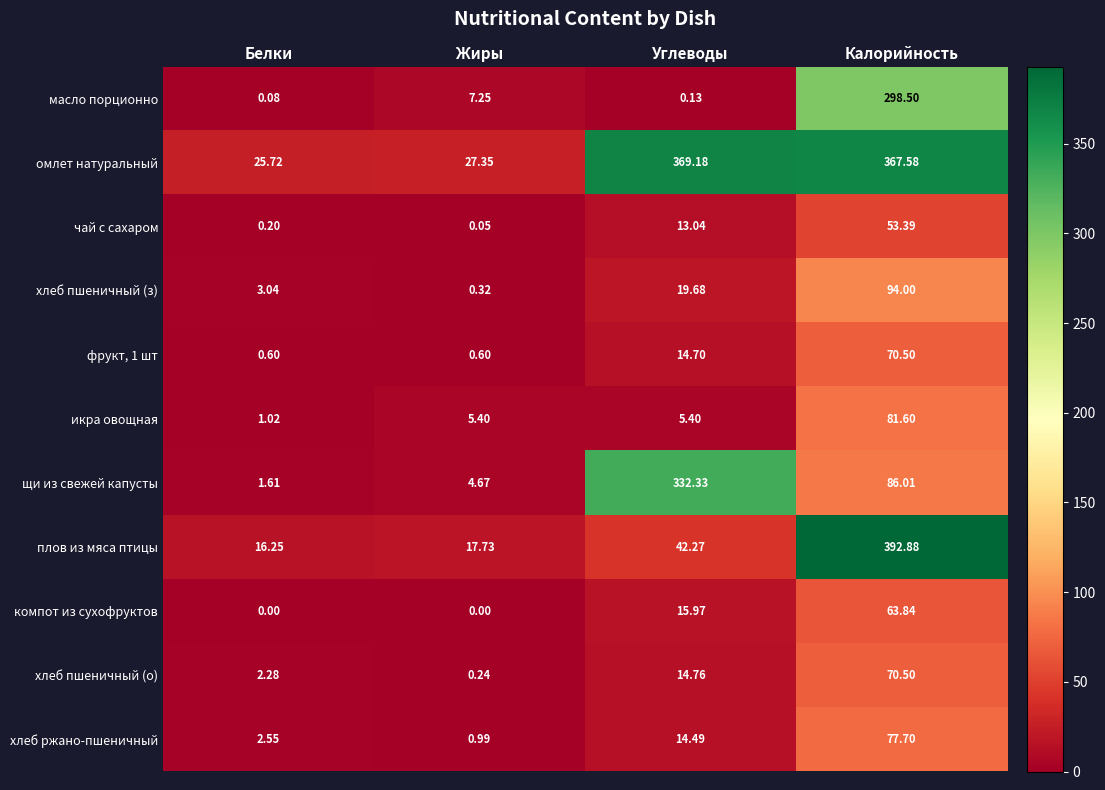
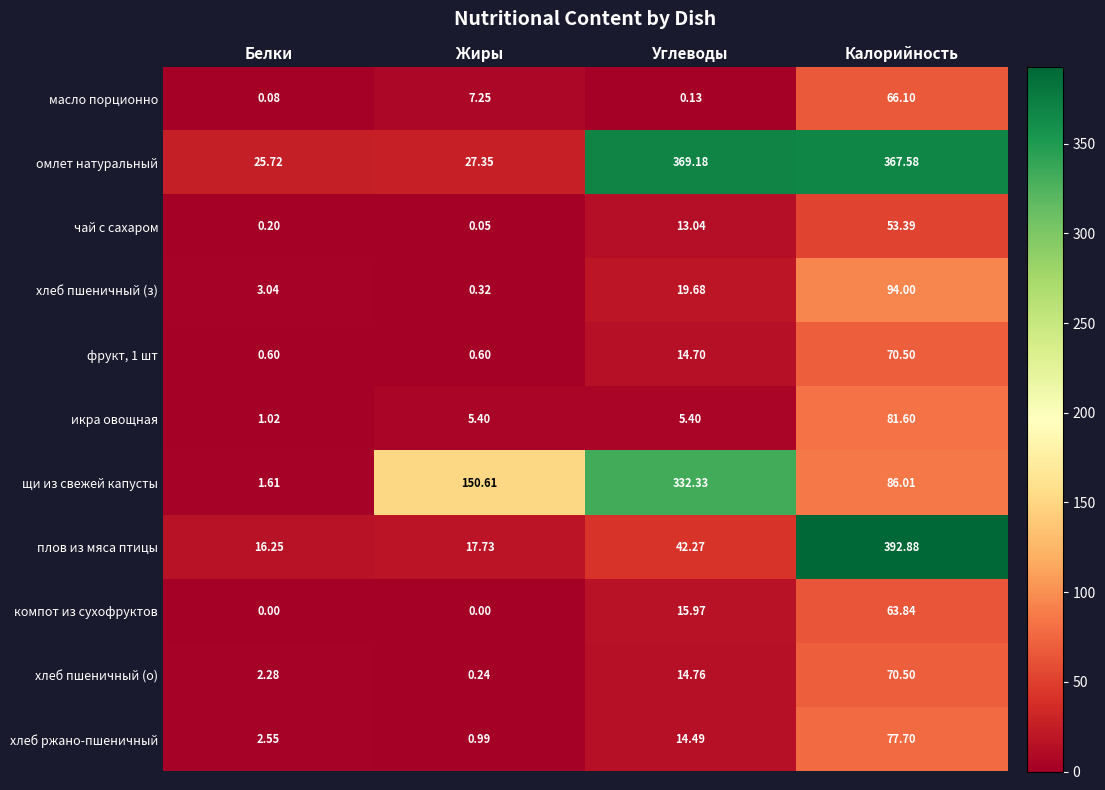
  {
    "масло порционно": {
      "Белки": 0.08,
      "Жиры": 7.25,
      "Углеводы": 0.13,
-     "Калорийность": 298.50
+     "Калорийность": 66.10
    },
    "омлет натуральный": {
      "Белки": 25.72,
      "Жиры": 27.35,
      "Углеводы": 369.18,
      "Калорийность": 367.58
    },
    "чай с сахаром": {
      "Белки": 0.20,
      "Жиры": 0.05,
      "Углеводы": 13.04,
      "Калорийность": 53.39
    },
    "хлеб пшеничный (з)": {
      "Белки": 3.04,
      "Жиры": 0.32,
      "Углеводы": 19.68,
      "Калорийность": 94.00
    },
    "фрукт, 1 шт": {
      "Белки": 0.60,
      "Жиры": 0.60,
      "Углеводы": 14.70,
      "Калорийность": 70.50
    },
    "икра овощная": {
      "Белки": 1.02,
      "Жиры": 5.40,
      "Углеводы": 5.40,
      "Калорийность": 81.60
    },
    "щи из свежей капусты": {
      "Белки": 1.61,
-     "Жиры": 4.67,
+     "Жиры": 150.61,
      "Углеводы": 332.33,
      "Калорийность": 86.01
    },
    "плов из мяса птицы": {
      "Белки": 16.25,
      "Жиры": 17.73,
      "Углеводы": 42.27,
      "Калорийность": 392.88
    },
    "компот из сухофруктов": {
      "Белки": 0.00,
      "Жиры": 0.00,
      "Углеводы": 15.97,
      "Калорийность": 63.84
    },
    "хлеб пшеничный (о)": {
      "Белки": 2.28,
      "Жиры": 0.24,
      "Углеводы": 14.76,
      "Калорийность": 70.50
    },
    "хлеб ржано-пшеничный": {
      "Белки": 2.55,
      "Жиры": 0.99,
      "Углеводы": 14.49,
      "Калорийность": 77.70
    }
  }
